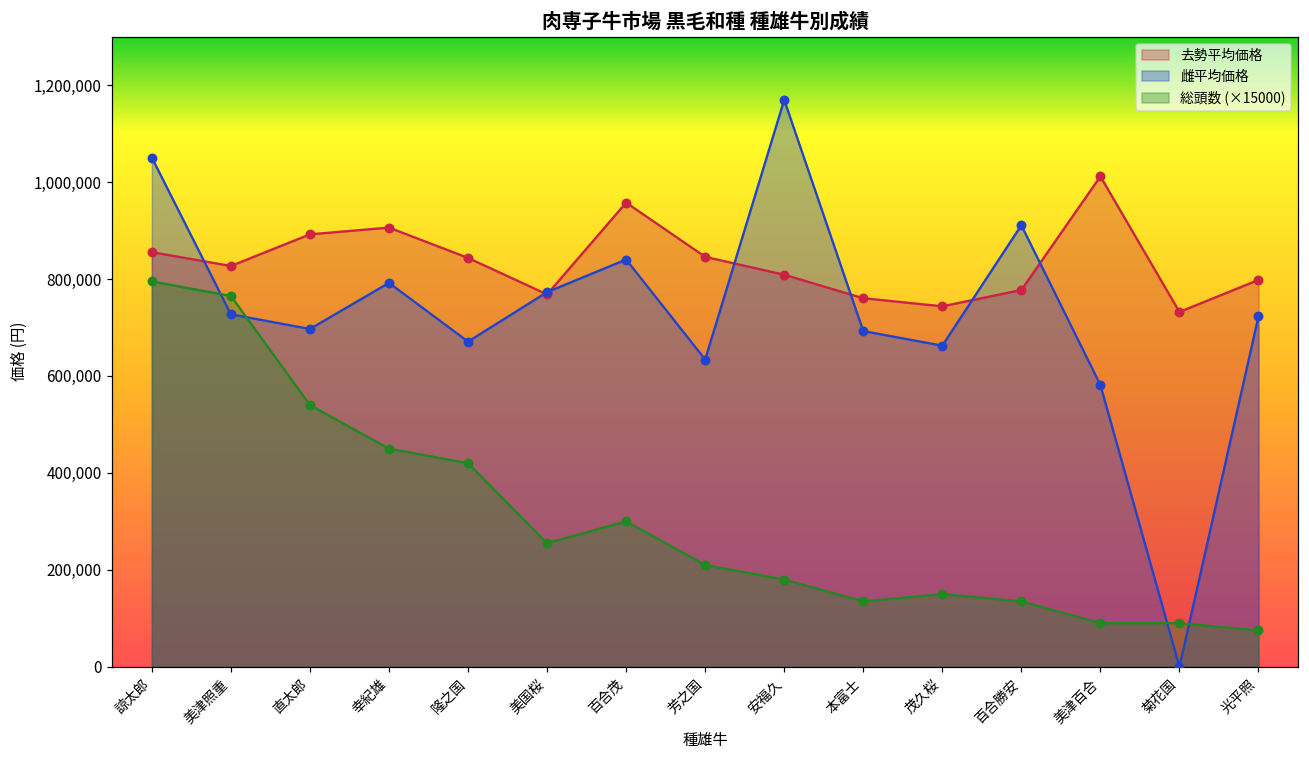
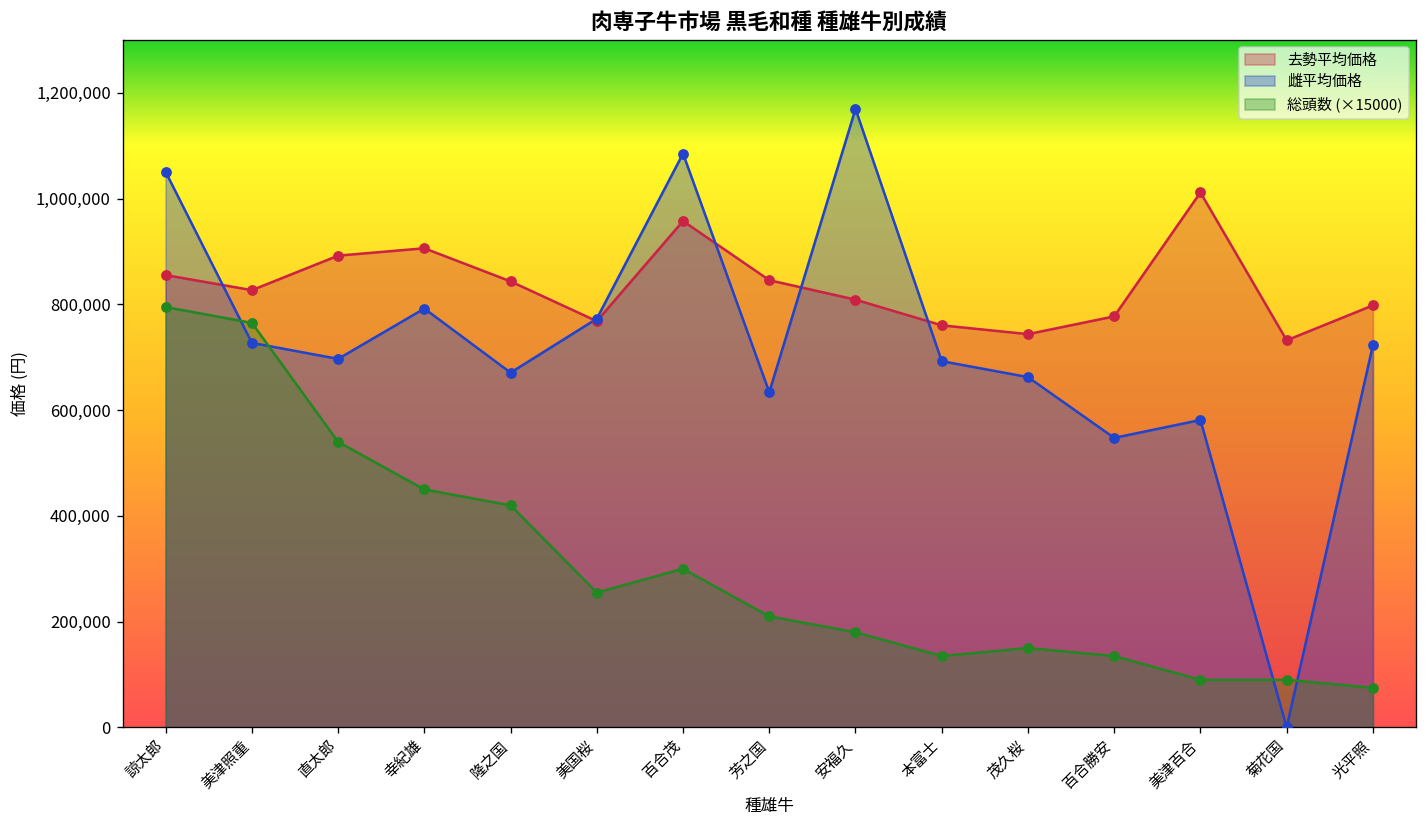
  {
    "去勢平均価格": {
      "諒太郎": "860,000",
      "美津照重": "830,000",
      "直太郎": "890,000",
      "幸紀雄": "910,000",
      "隆之国": "840,000",
      "百合茂": "960,000",
      "芳之国": "850,000",
      "安福久": "810,000",
      "本富士": "760,000",
      "茂久桜": "740,000",
      "百合勝安": "780,000",
      "美津百合": "1,010,000",
      "菊花国": "730,000",
      "光平照": "800,000"
    },
    "雌平均価格": {
      "諒太郎": "1,050,000",
      "美津照重": "730,000",
      "直太郎": "700,000",
      "幸紀雄": "790,000",
      "隆之国": "670,000",
-     "百合茂": "840,000",
+     "百合茂": "1,090,000",
      "芳之国": "630,000",
      "安福久": "1,170,000",
      "本富士": "690,000",
      "茂久桜": "660,000",
-     "百合勝安": "910,000",
+     "百合勝安": "550,000",
      "美津百合": "580,000",
      "菊花国": "0",
      "光平照": "720,000"
    },
    "総頭数 (×15000)": {
      "諒太郎": "800,000",
      "美津照重": "770,000",
      "直太郎": "540,000",
      "幸紀雄": "450,000",
      "隆之国": "420,000",
      "美国桜": "260,000",
      "百合茂": "300,000",
      "芳之国": "210,000",
      "安福久": "180,000",
      "本富士": "140,000",
      "茂久桜": "150,000",
      "百合勝安": "140,000",
      "美津百合": "90,000",
      "菊花国": "90,000",
      "光平照": "80,000"
    }
  }
